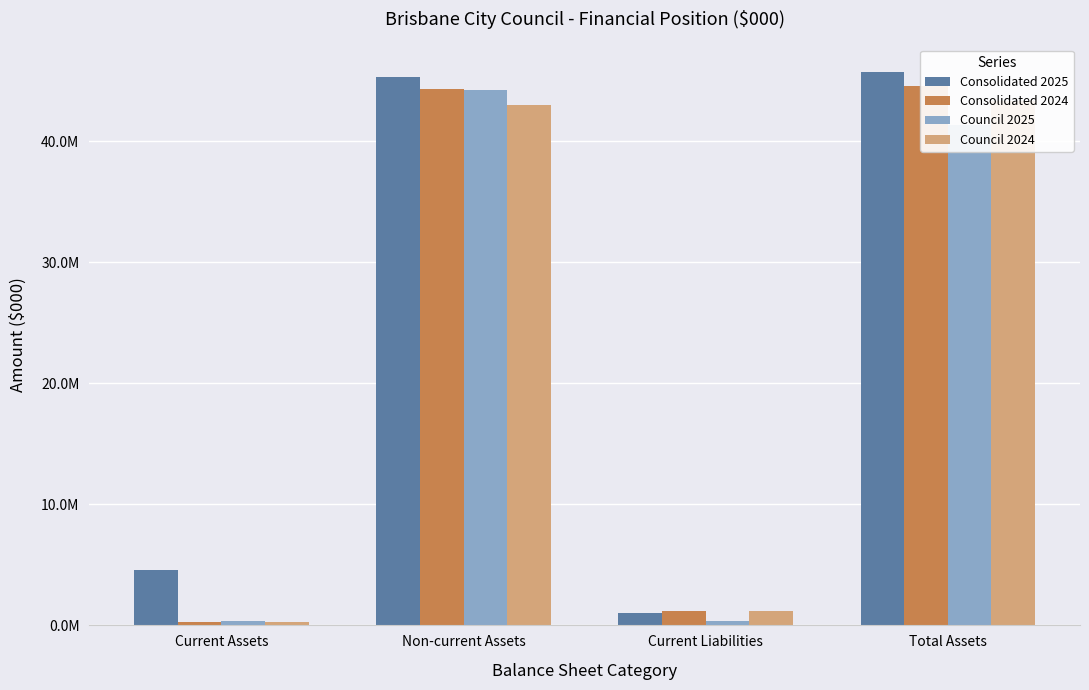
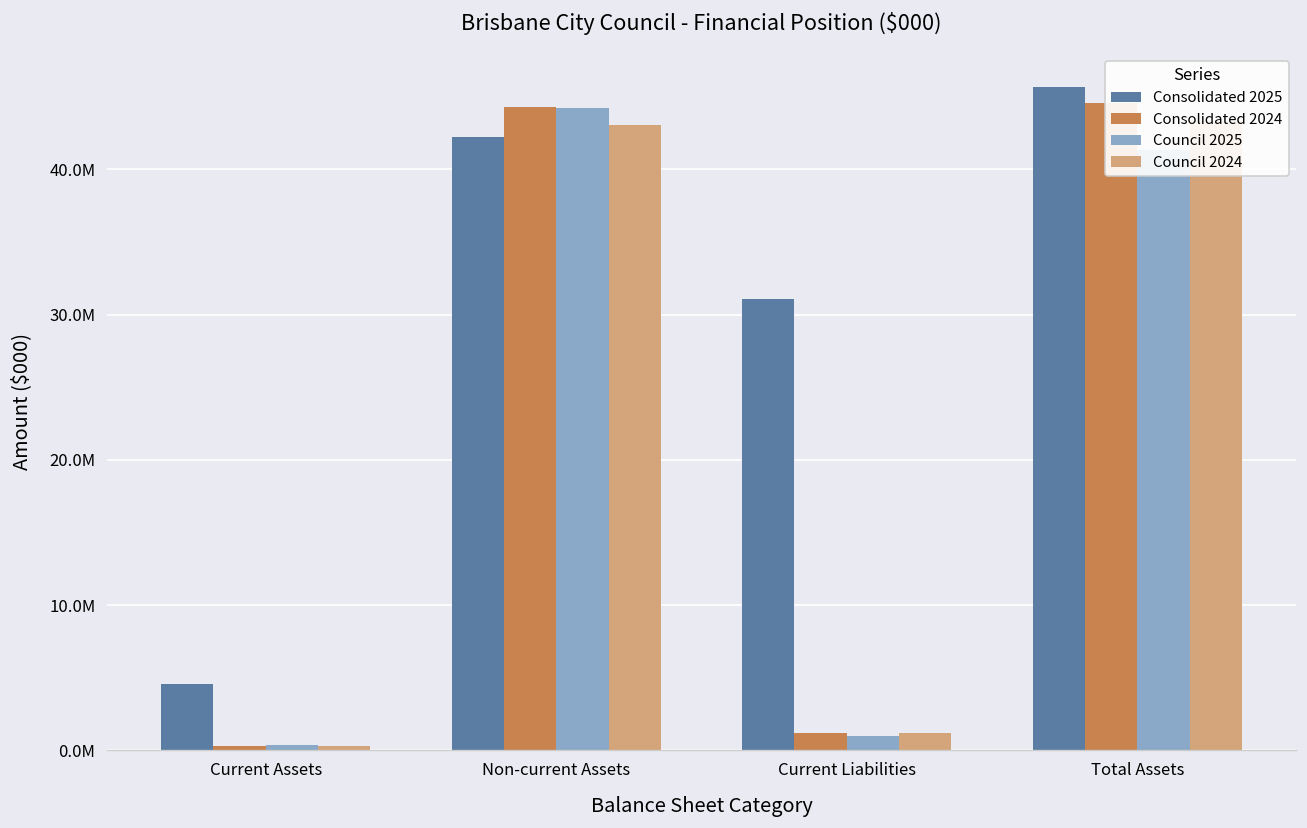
  {
    "Consolidated 2025": {
      "Current Assets": 4600000,
-     "Non-current Assets": 45300000,
-     "Current Liabilities": 1000000,
+     "Non-current Assets": 42200000,
+     "Current Liabilities": 31100000,
      "Total Assets": 45700000
    },
    "Council 2025": {
      "Current Assets": 400000,
      "Non-current Assets": 44200000,
-     "Current Liabilities": 300000
+     "Current Liabilities": 1000000
    }
  }
